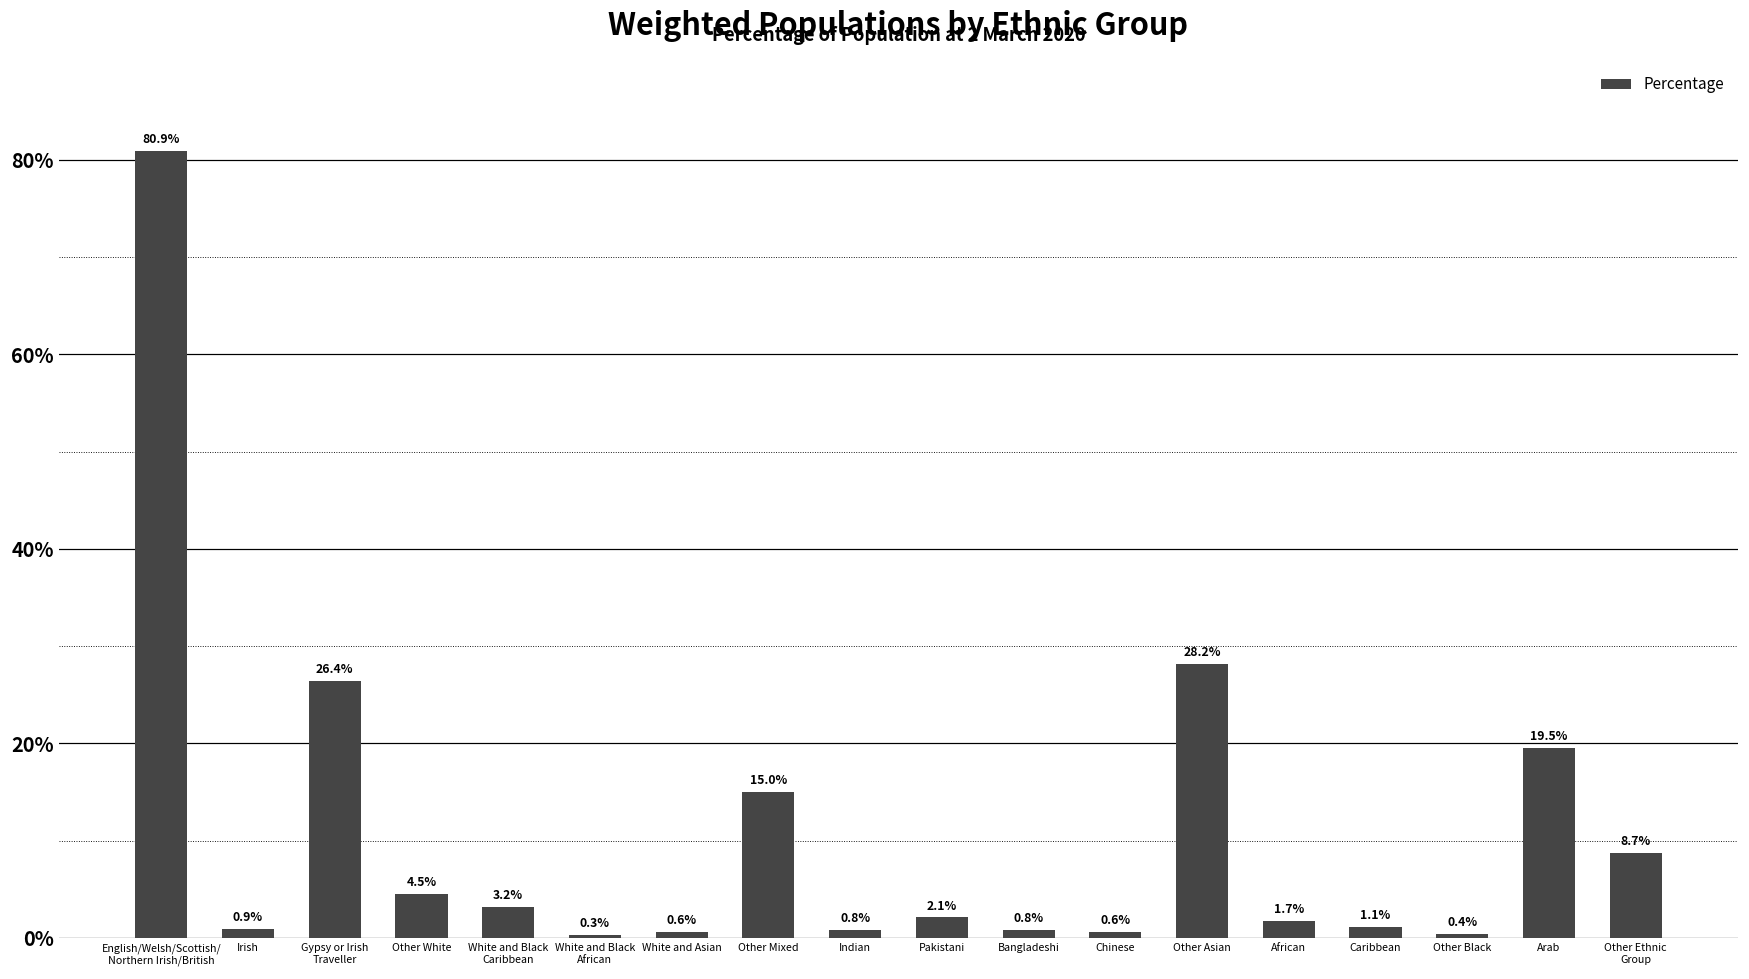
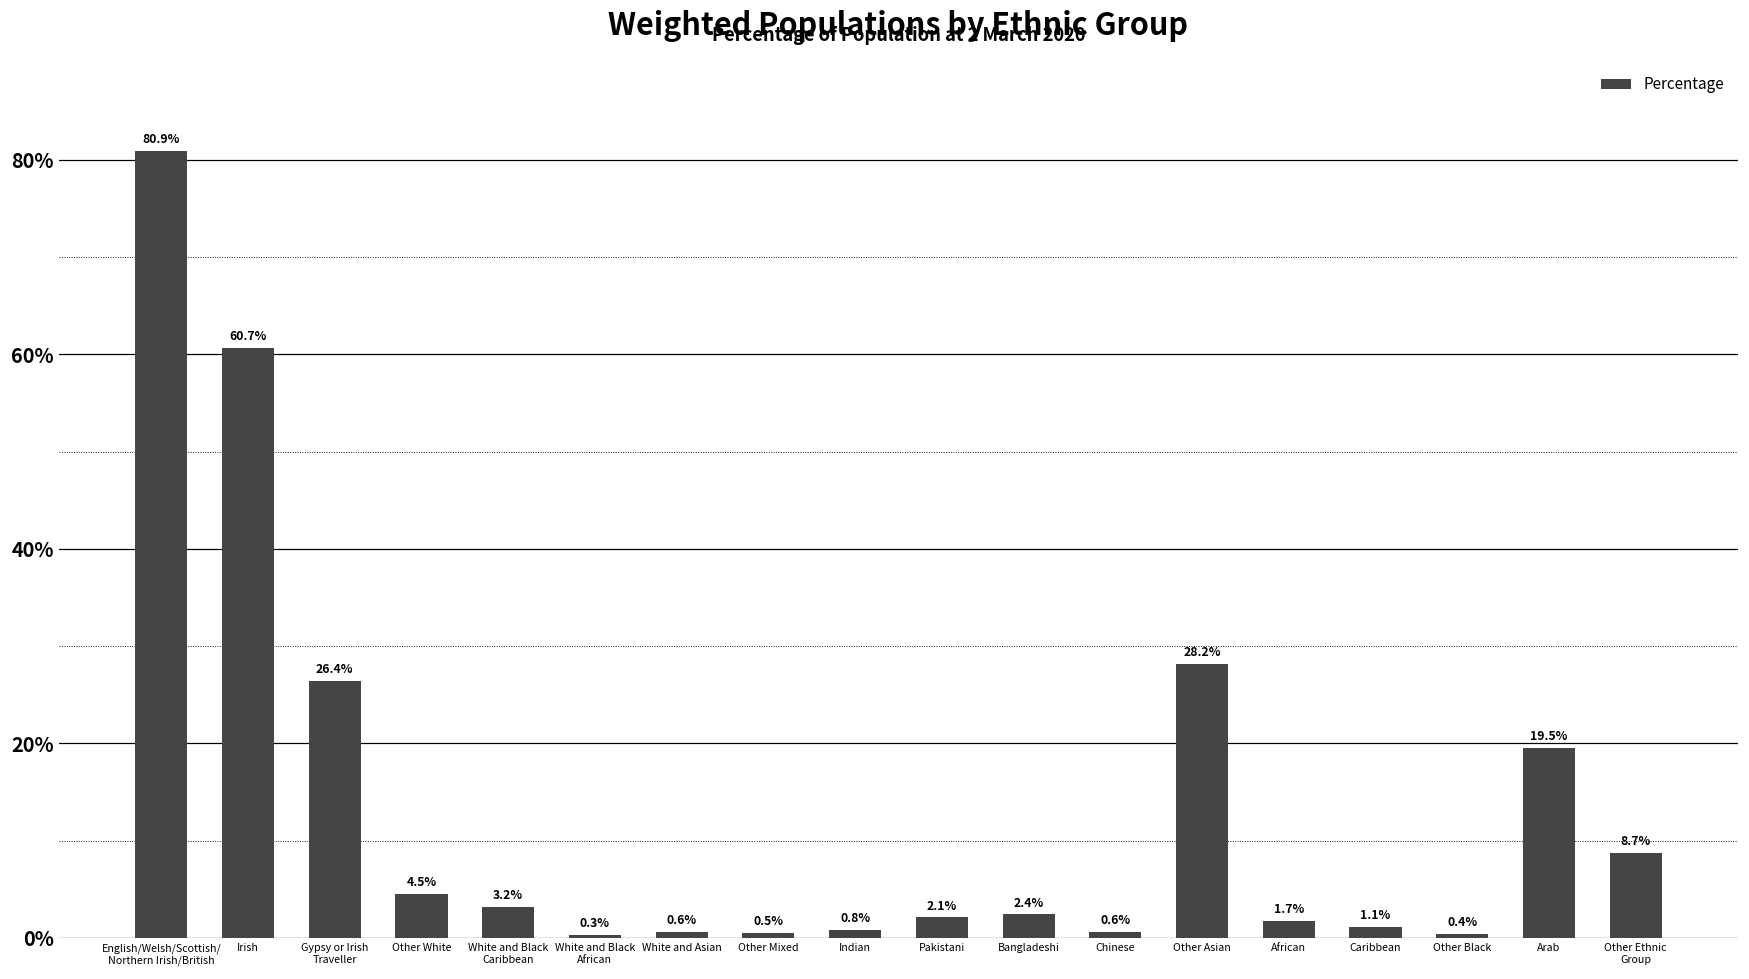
  {
    "English/Welsh/Scottish/ Northern Irish/British": "80.9%",
-   "Irish": "0.9%",
+   "Irish": "60.7%",
    "Gypsy or Irish Traveller": "26.4%",
    "Other White": "4.5%",
    "White and Black Caribbean": "3.2%",
    "White and Black African": "0.3%",
    "White and Asian": "0.6%",
-   "Other Mixed": "15.0%",
+   "Other Mixed": "0.5%",
    "Indian": "0.8%",
    "Pakistani": "2.1%",
-   "Bangladeshi": "0.8%",
+   "Bangladeshi": "2.4%",
    "Chinese": "0.6%",
    "Other Asian": "28.2%",
    "African": "1.7%",
    "Caribbean": "1.1%",
    "Other Black": "0.4%",
    "Arab": "19.5%",
    "Other Ethnic Group": "8.7%"
  }
